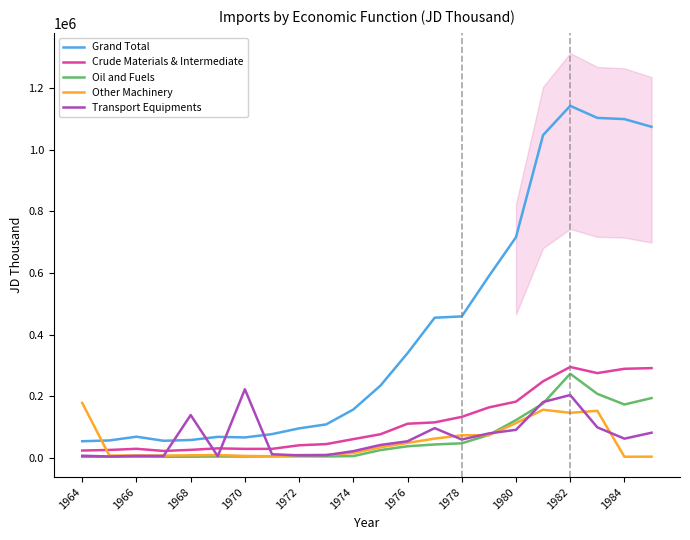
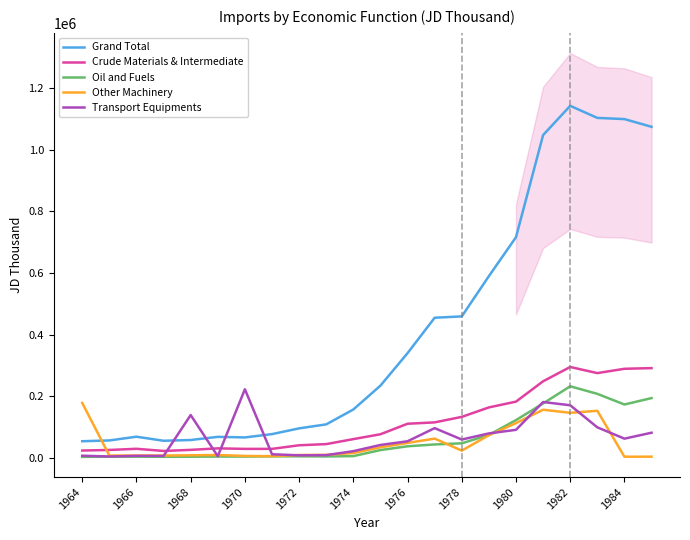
  {
    "Grand Total": {
      "1964": 50000,
      "1966": 70000,
      "1968": 60000,
      "1970": 70000,
      "1972": 100000,
      "1974": 160000,
      "1976": 340000,
      "1978": 460000,
      "1980": 720000,
      "1982": 1140000,
      "1984": 1100000
    },
    "Oil and Fuels": {
      "1974": 10000,
      "1976": 40000,
      "1978": 50000,
      "1980": 120000,
-     "1982": 270000,
+     "1982": 230000,
      "1984": 170000
    },
    "Other Machinery": {
      "1964": 180000,
-     "1978": 70000,
+     "1978": 20000,
      "1980": 110000,
      "1982": 150000,
      "1984": 0
    },
    "Transport Equipments": {
      "1968": 140000,
      "1970": 220000,
      "1978": 60000,
      "1980": 90000,
-     "1982": 200000,
+     "1982": 170000,
      "1984": 60000
    }
  }
